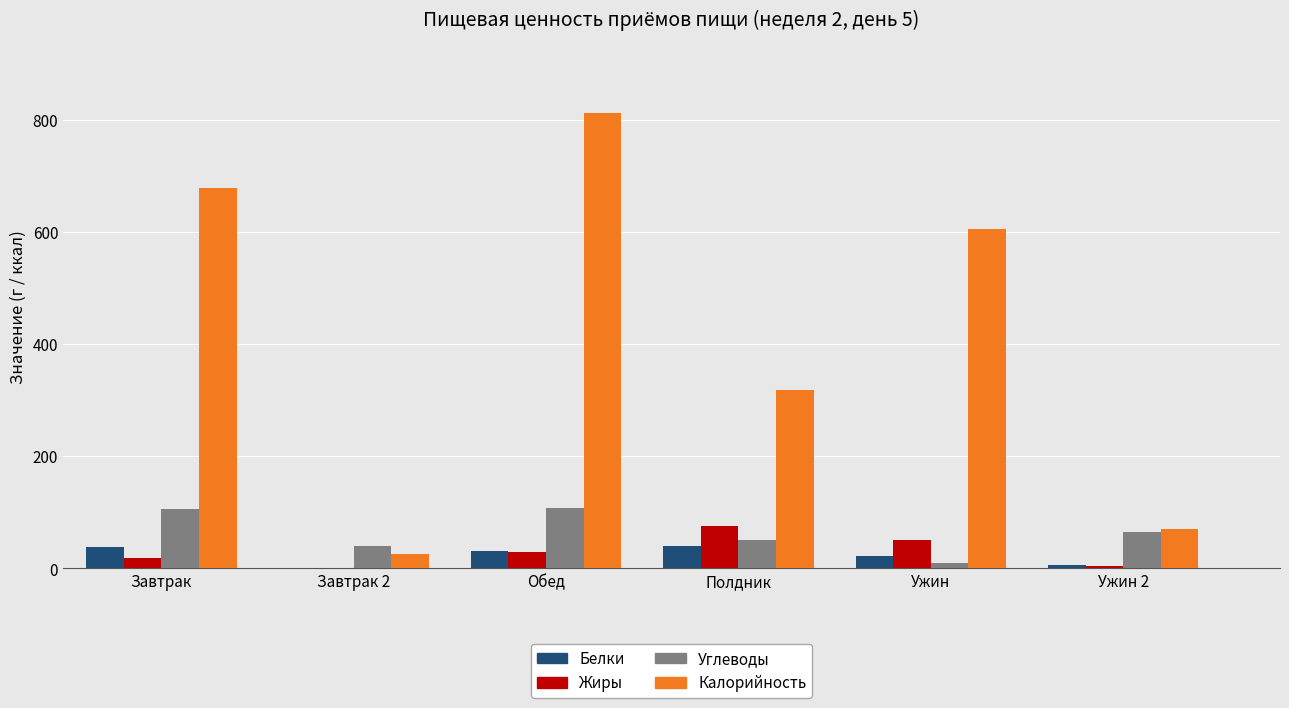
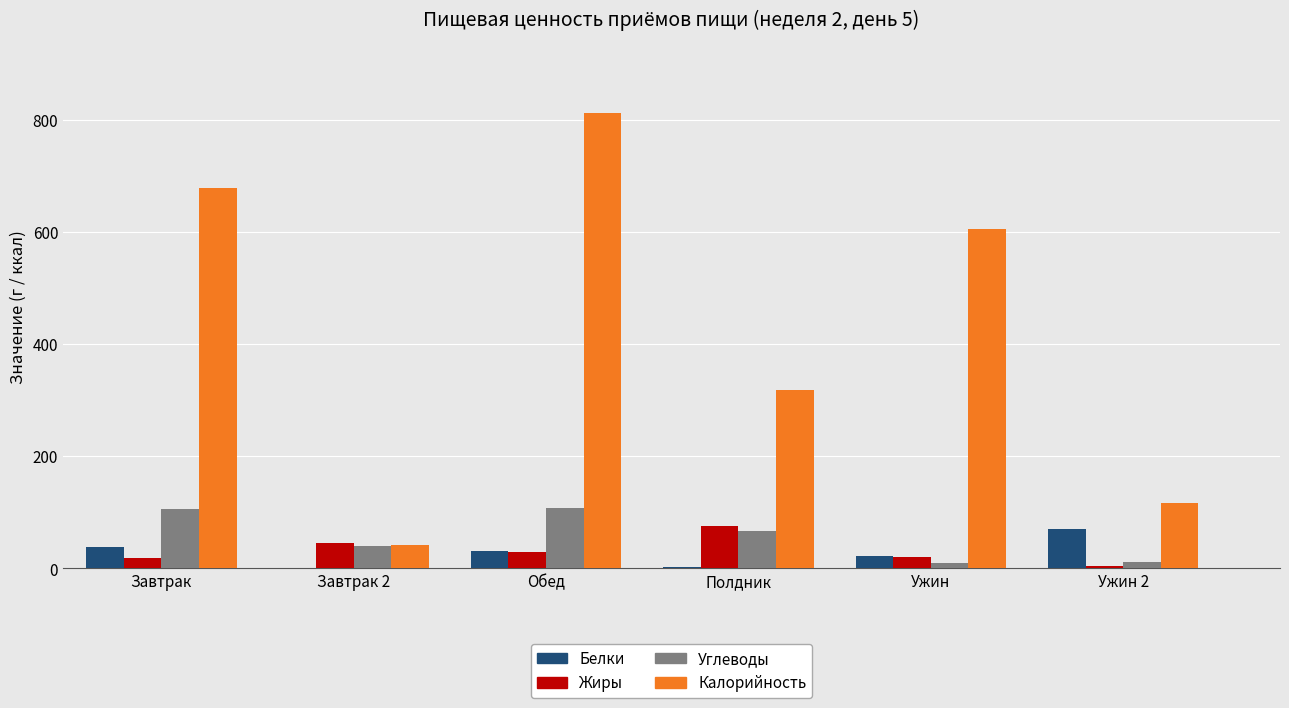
  {
    "Белки": {
      "Завтрак": 40,
      "Обед": 30,
-     "Полдник": 40,
+     "Полдник": 0,
      "Ужин": 20,
-     "Ужин 2": 10
+     "Ужин 2": 70
    },
    "Жиры": {
      "Завтрак": 20,
-     "Завтрак 2": 0,
+     "Завтрак 2": 50,
      "Обед": 30,
      "Полдник": 80,
-     "Ужин": 50,
+     "Ужин": 20,
      "Ужин 2": 10
    },
    "Углеводы": {
      "Завтрак": 110,
      "Завтрак 2": 40,
      "Обед": 110,
-     "Полдник": 50,
+     "Полдник": 70,
      "Ужин": 10,
-     "Ужин 2": 60
+     "Ужин 2": 10
    },
    "Калорийность": {
      "Завтрак": 680,
-     "Завтрак 2": 30,
+     "Завтрак 2": 40,
      "Обед": 810,
      "Полдник": 320,
      "Ужин": 600,
-     "Ужин 2": 70
+     "Ужин 2": 120
    }
  }
